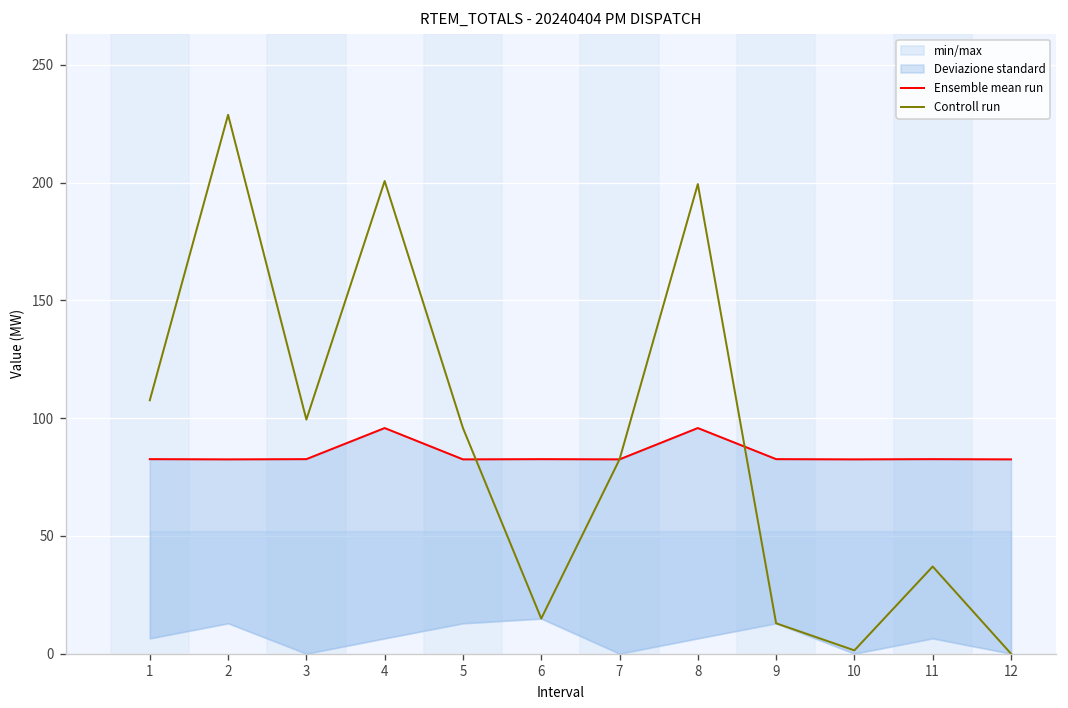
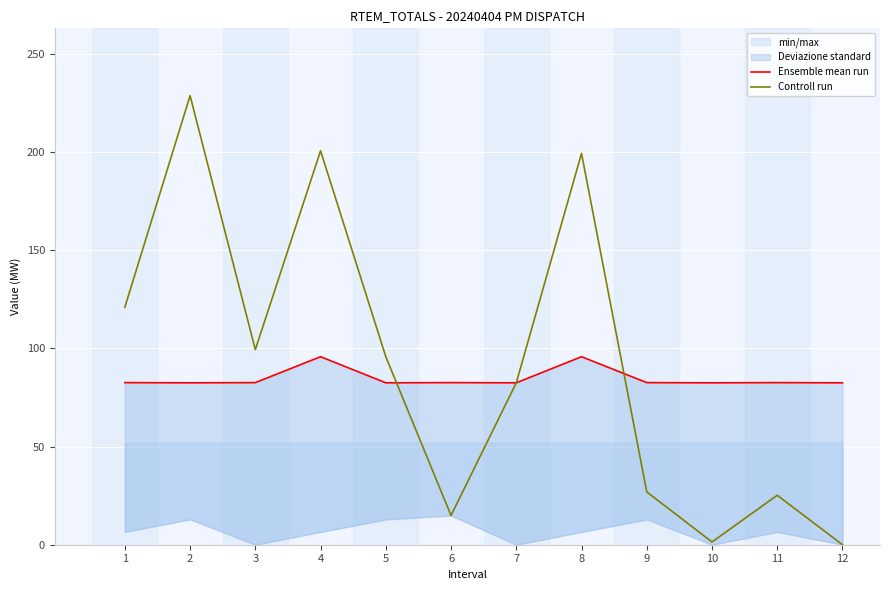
  {
    "Controll run": {
-     "1": 108,
+     "1": 121,
      "2": 229,
      "3": 99,
      "4": 201,
      "5": 96,
      "6": 15,
      "8": 199,
-     "9": 13,
+     "9": 27,
      "10": 1,
-     "11": 37,
+     "11": 25,
      "12": 0
    }
  }
